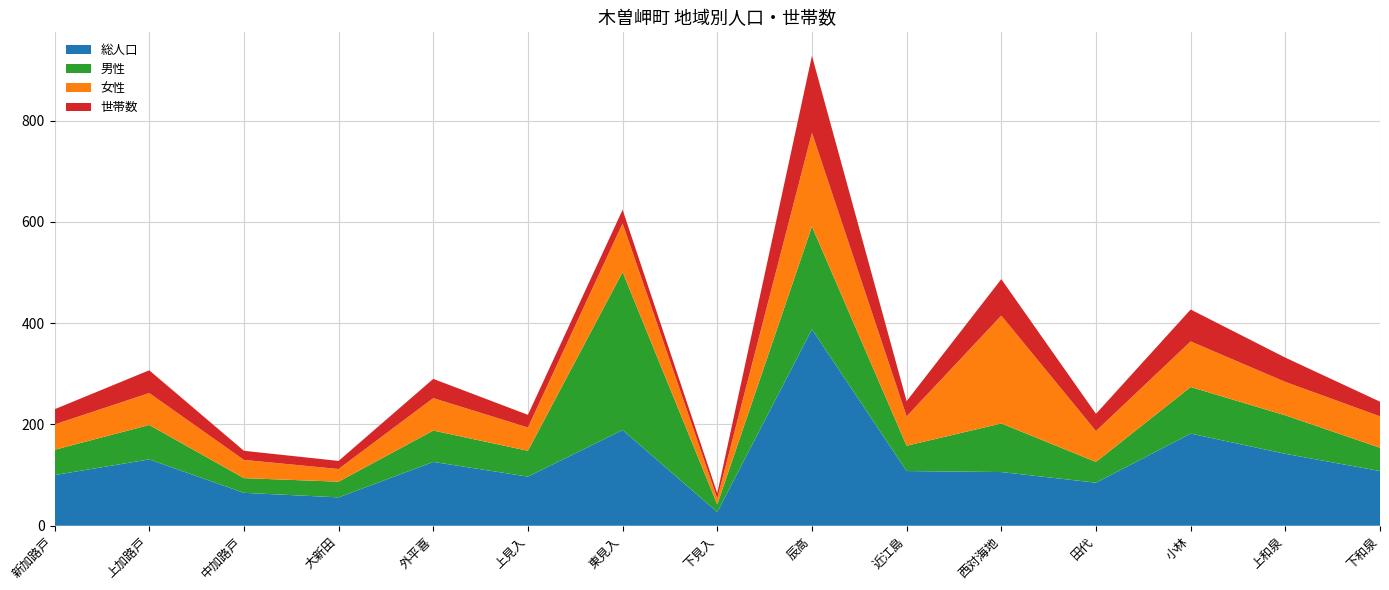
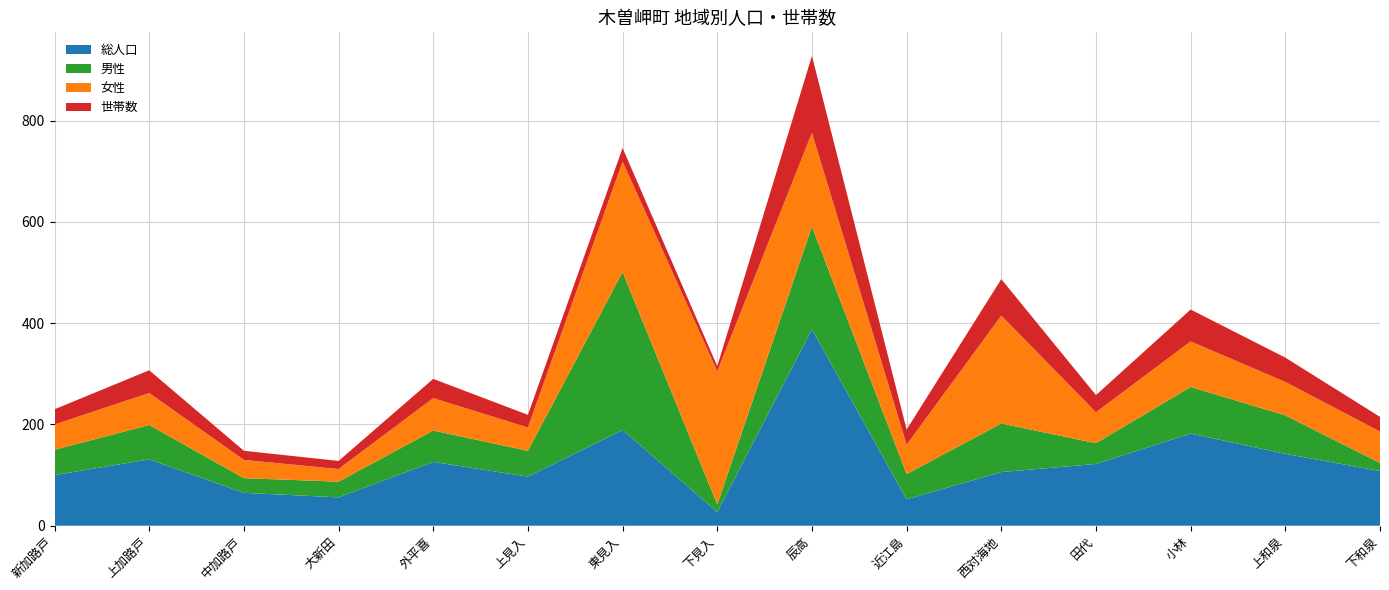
  {
    "総人口": {
-     "近江島": 110,
-     "田代": 90
+     "近江島": 50,
+     "田代": 120
    },
    "男性": {
-     "下和泉": 50
+     "下和泉": 20
    },
    "女性": {
-     "東見入": 100,
-     "下見入": 10
+     "東見入": 220,
+     "下見入": 260
    },
    "世帯数": {
      "新加路戸": 30,
      "上加路戸": 50,
      "中加路戸": 20,
      "大新田": 20,
      "外平喜": 40,
      "上見入": 30,
      "東見入": 30,
      "下見入": 10,
      "辰高": 150,
      "近江島": 30,
      "西対海地": 70,
      "田代": 30,
      "小林": 60,
      "上和泉": 50,
      "下和泉": 30
    }
  }
